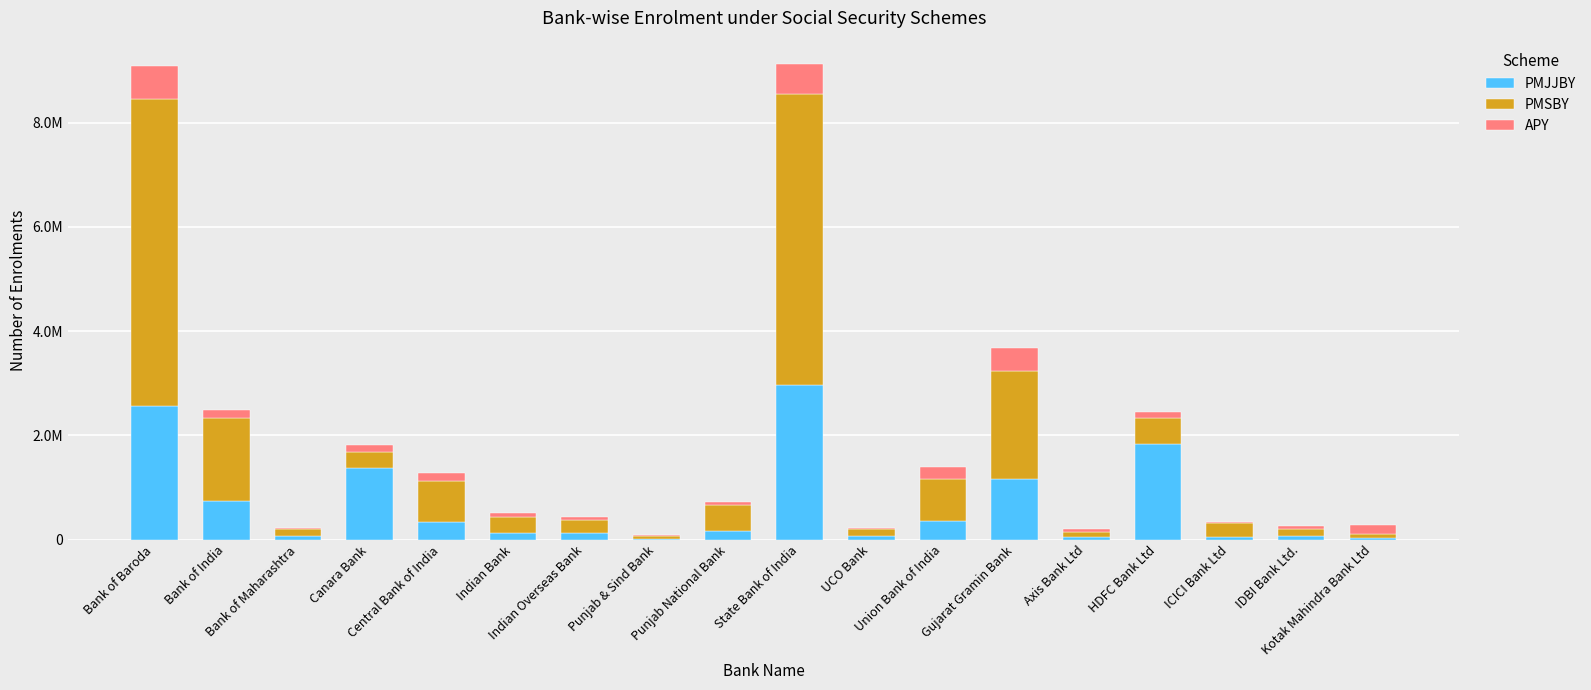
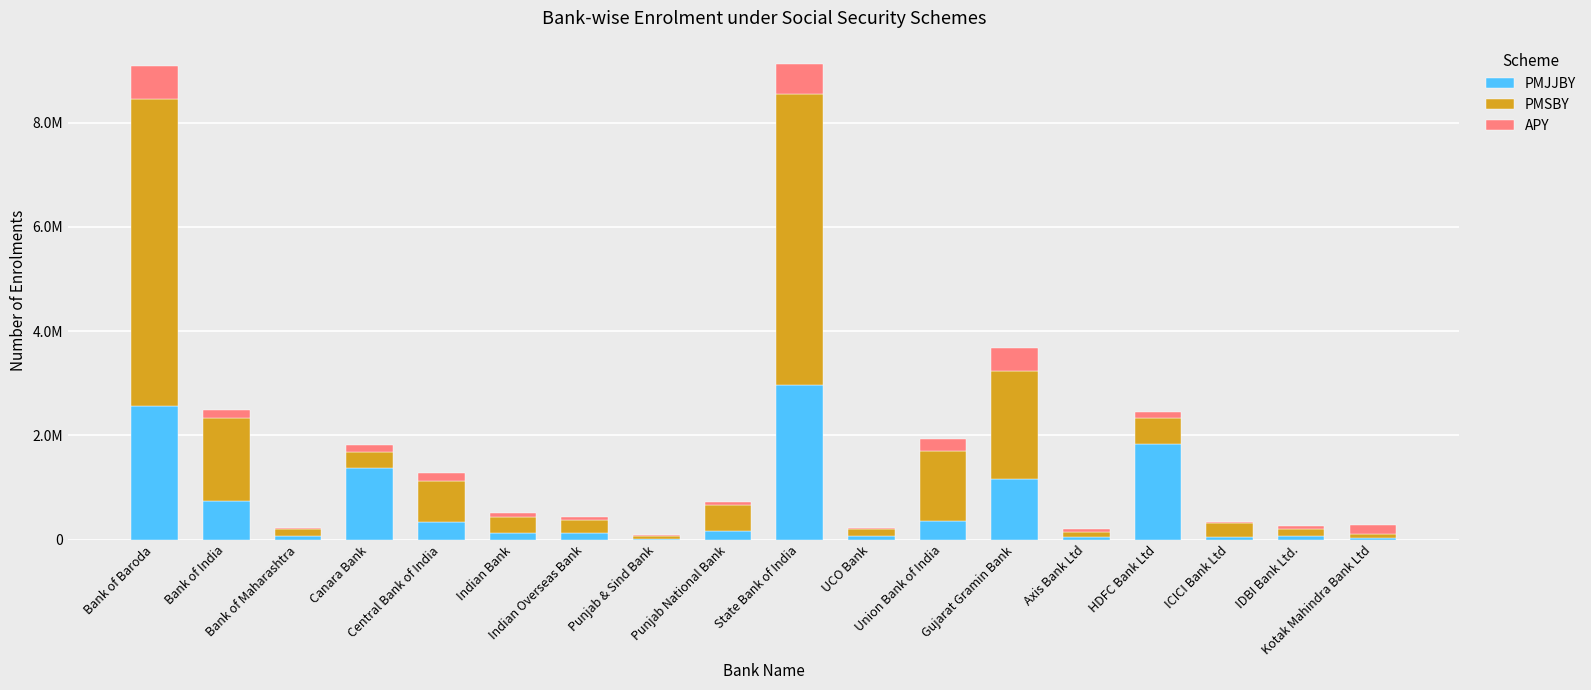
  {
    "PMJJBY": {
      "Bank of Baroda": 2600000,
      "Bank of India": 700000,
      "Bank of Maharashtra": 100000,
      "Canara Bank": 1400000,
      "Central Bank of India": 300000,
      "Indian Bank": 100000,
      "Indian Overseas Bank": 100000,
      "Punjab National Bank": 200000,
      "State Bank of India": 3000000,
      "UCO Bank": 100000,
      "Union Bank of India": 400000,
      "Gujarat Gramin Bank": 1200000,
      "HDFC Bank Ltd": 1800000,
      "ICICI Bank Ltd": 100000,
      "IDBI Bank Ltd.": 100000
    },
    "PMSBY": {
      "Bank of Baroda": 5900000,
      "Bank of India": 1600000,
      "Bank of Maharashtra": 100000,
      "Canara Bank": 300000,
      "Central Bank of India": 800000,
      "Indian Bank": 300000,
      "Indian Overseas Bank": 300000,
      "Punjab & Sind Bank": 100000,
      "Punjab National Bank": 500000,
      "State Bank of India": 5600000,
      "UCO Bank": 100000,
-     "Union Bank of India": 800000,
+     "Union Bank of India": 1300000,
      "Gujarat Gramin Bank": 2100000,
      "Axis Bank Ltd": 100000,
      "HDFC Bank Ltd": 500000,
      "ICICI Bank Ltd": 300000,
      "IDBI Bank Ltd.": 100000,
      "Kotak Mahindra Bank Ltd": 100000
    },
    "APY": {
      "Bank of Baroda": 600000,
      "Bank of India": 200000,
      "Canara Bank": 100000,
      "Central Bank of India": 200000,
      "Indian Bank": 100000,
      "Indian Overseas Bank": 100000,
      "Punjab National Bank": 100000,
      "State Bank of India": 600000,
      "Union Bank of India": 200000,
      "Gujarat Gramin Bank": 500000,
      "Axis Bank Ltd": 100000,
      "HDFC Bank Ltd": 100000,
      "Kotak Mahindra Bank Ltd": 200000
    }
  }
